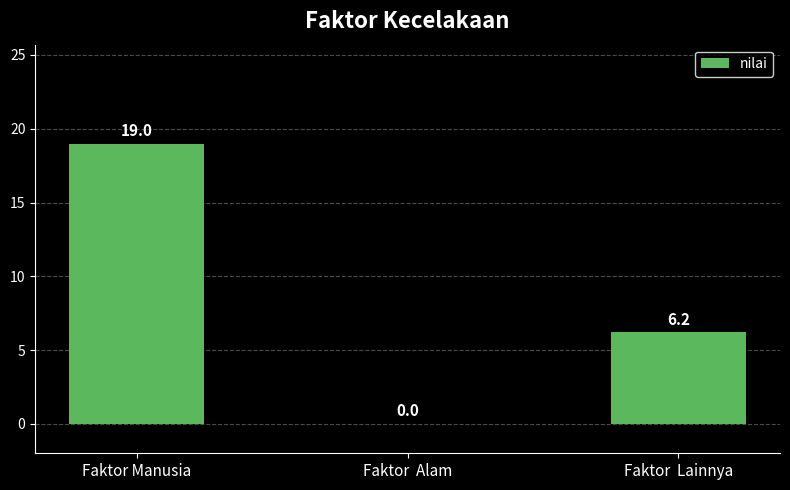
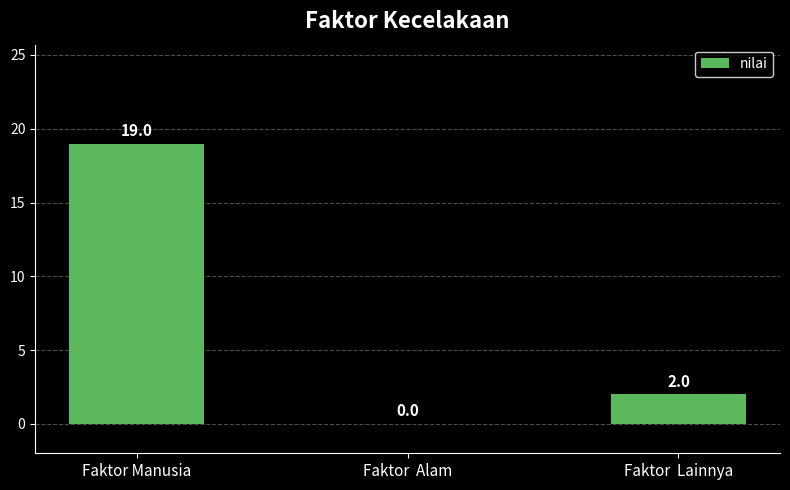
  {
    "Faktor Manusia": 19.0,
    "Faktor Alam": 0.0,
-   "Faktor Lainnya": 6.2
+   "Faktor Lainnya": 2.0
  }
